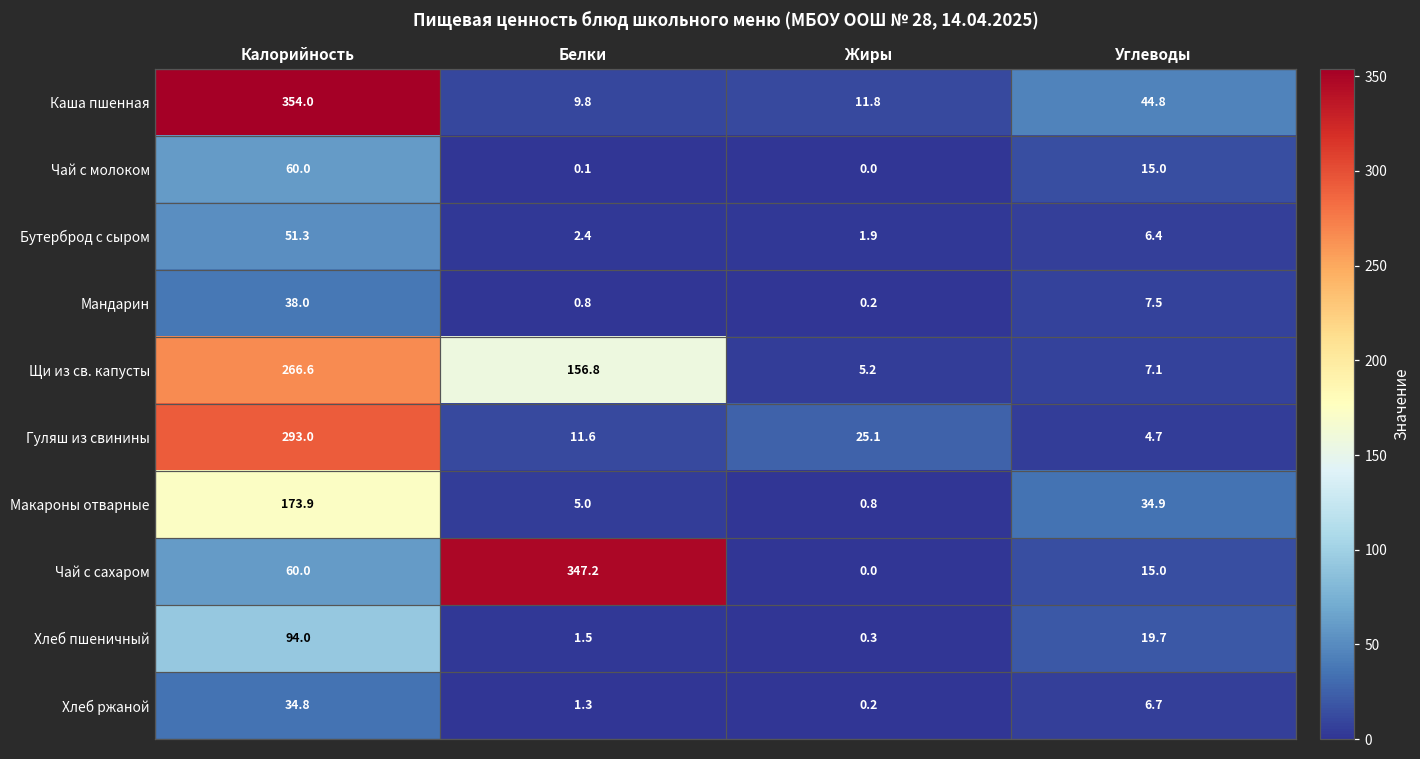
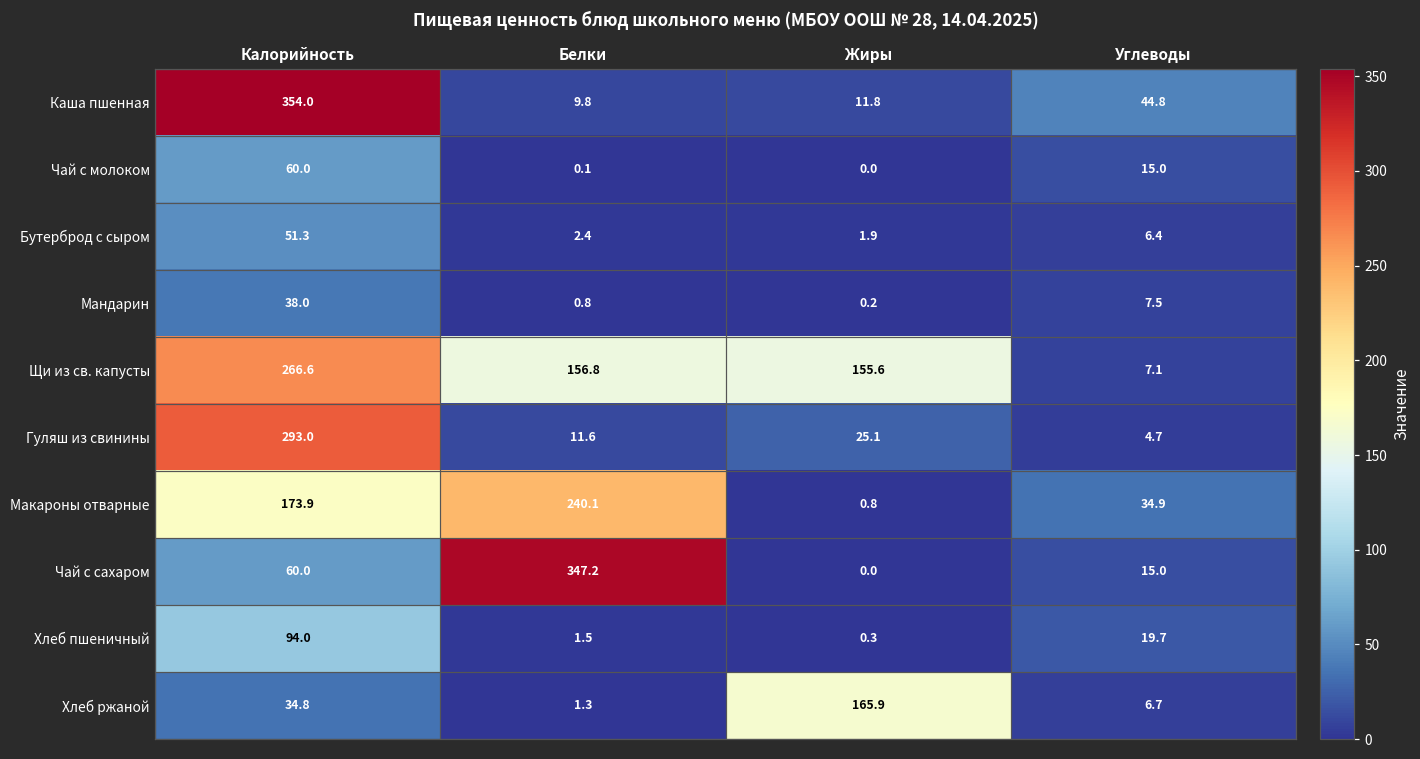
  {
    "Каша пшенная": {
      "Калорийность": 354.0,
      "Белки": 9.8,
      "Жиры": 11.8,
      "Углеводы": 44.8
    },
    "Чай с молоком": {
      "Калорийность": 60.0,
      "Белки": 0.1,
      "Жиры": 0.0,
      "Углеводы": 15.0
    },
    "Бутерброд с сыром": {
      "Калорийность": 51.3,
      "Белки": 2.4,
      "Жиры": 1.9,
      "Углеводы": 6.4
    },
    "Мандарин": {
      "Калорийность": 38.0,
      "Белки": 0.8,
      "Жиры": 0.2,
      "Углеводы": 7.5
    },
    "Щи из св. капусты": {
      "Калорийность": 266.6,
      "Белки": 156.8,
-     "Жиры": 5.2,
+     "Жиры": 155.6,
      "Углеводы": 7.1
    },
    "Гуляш из свинины": {
      "Калорийность": 293.0,
      "Белки": 11.6,
      "Жиры": 25.1,
      "Углеводы": 4.7
    },
    "Макароны отварные": {
      "Калорийность": 173.9,
-     "Белки": 5.0,
+     "Белки": 240.1,
      "Жиры": 0.8,
      "Углеводы": 34.9
    },
    "Чай с сахаром": {
      "Калорийность": 60.0,
      "Белки": 347.2,
      "Жиры": 0.0,
      "Углеводы": 15.0
    },
    "Хлеб пшеничный": {
      "Калорийность": 94.0,
      "Белки": 1.5,
      "Жиры": 0.3,
      "Углеводы": 19.7
    },
    "Хлеб ржаной": {
      "Калорийность": 34.8,
      "Белки": 1.3,
-     "Жиры": 0.2,
+     "Жиры": 165.9,
      "Углеводы": 6.7
    }
  }
